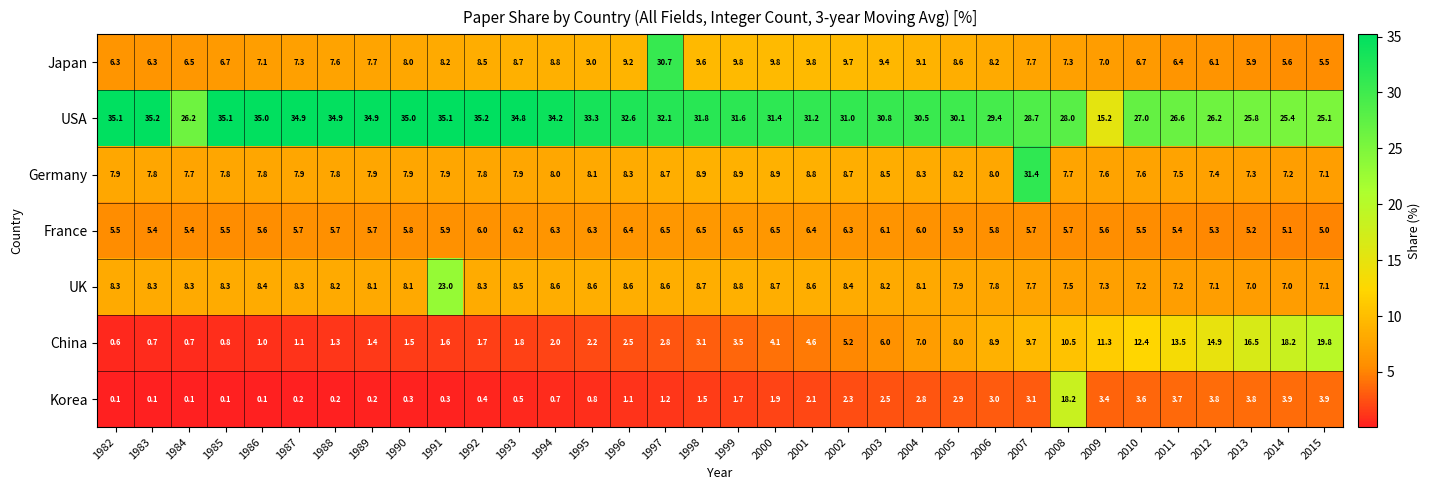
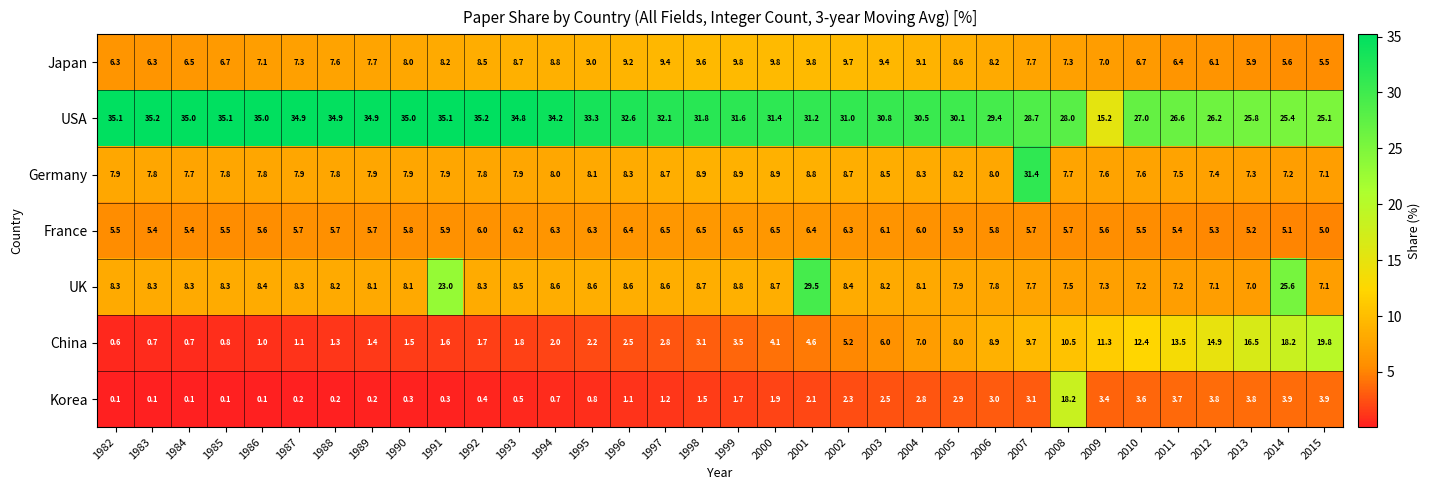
  {
    "Japan": {
      "1982": 6.3,
      "1983": 6.3,
      "1984": 6.5,
      "1985": 6.7,
      "1986": 7.1,
      "1987": 7.3,
      "1988": 7.6,
      "1989": 7.7,
      "1990": 8.0,
      "1991": 8.2,
      "1992": 8.5,
      "1993": 8.7,
      "1994": 8.8,
      "1995": 9.0,
      "1996": 9.2,
-     "1997": 30.7,
+     "1997": 9.4,
      "1998": 9.6,
      "1999": 9.8,
      "2000": 9.8,
      "2001": 9.8,
      "2002": 9.7,
      "2003": 9.4,
      "2004": 9.1,
      "2005": 8.6,
      "2006": 8.2,
      "2007": 7.7,
      "2008": 7.3,
      "2009": 7.0,
      "2010": 6.7,
      "2011": 6.4,
      "2012": 6.1,
      "2013": 5.9,
      "2014": 5.6,
      "2015": 5.5
    },
    "USA": {
      "1982": 35.1,
      "1983": 35.2,
-     "1984": 26.2,
+     "1984": 35.0,
      "1985": 35.1,
      "1986": 35.0,
      "1987": 34.9,
      "1988": 34.9,
      "1989": 34.9,
      "1990": 35.0,
      "1991": 35.1,
      "1992": 35.2,
      "1993": 34.8,
      "1994": 34.2,
      "1995": 33.3,
      "1996": 32.6,
      "1997": 32.1,
      "1998": 31.8,
      "1999": 31.6,
      "2000": 31.4,
      "2001": 31.2,
      "2002": 31.0,
      "2003": 30.8,
      "2004": 30.5,
      "2005": 30.1,
      "2006": 29.4,
      "2007": 28.7,
      "2008": 28.0,
      "2009": 15.2,
      "2010": 27.0,
      "2011": 26.6,
      "2012": 26.2,
      "2013": 25.8,
      "2014": 25.4,
      "2015": 25.1
    },
    "UK": {
      "1982": 8.3,
      "1983": 8.3,
      "1984": 8.3,
      "1985": 8.3,
      "1986": 8.4,
      "1987": 8.3,
      "1988": 8.2,
      "1989": 8.1,
      "1990": 8.1,
      "1991": 23.0,
      "1992": 8.3,
      "1993": 8.5,
      "1994": 8.6,
      "1995": 8.6,
      "1996": 8.6,
      "1997": 8.6,
      "1998": 8.7,
      "1999": 8.8,
      "2000": 8.7,
-     "2001": 8.6,
+     "2001": 29.5,
      "2002": 8.4,
      "2003": 8.2,
      "2004": 8.1,
      "2005": 7.9,
      "2006": 7.8,
      "2007": 7.7,
      "2008": 7.5,
      "2009": 7.3,
      "2010": 7.2,
      "2011": 7.2,
      "2012": 7.1,
      "2013": 7.0,
-     "2014": 7.0,
+     "2014": 25.6,
      "2015": 7.1
    }
  }
